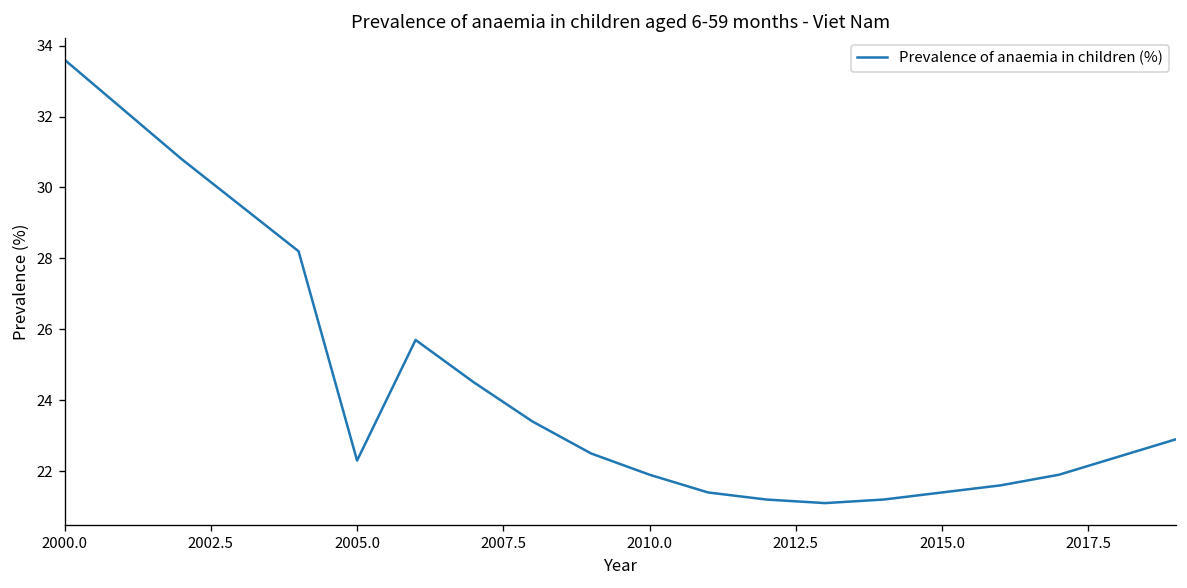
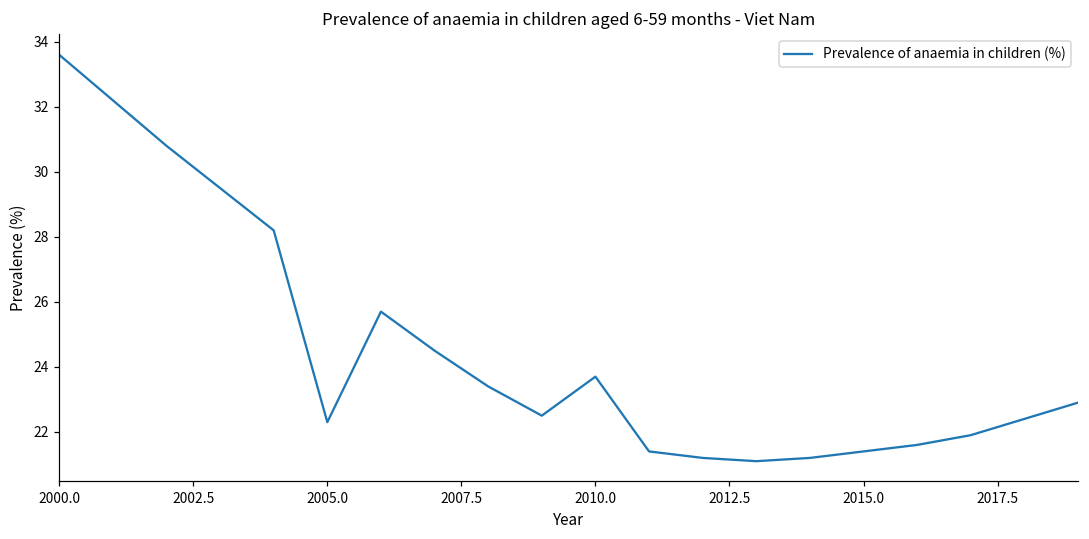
  {
    "2000.0": 33.6,
    "2005.0": 22.3,
-   "2010.0": 21.9,
+   "2010.0": 23.7,
    "2015.0": 21.4
  }
